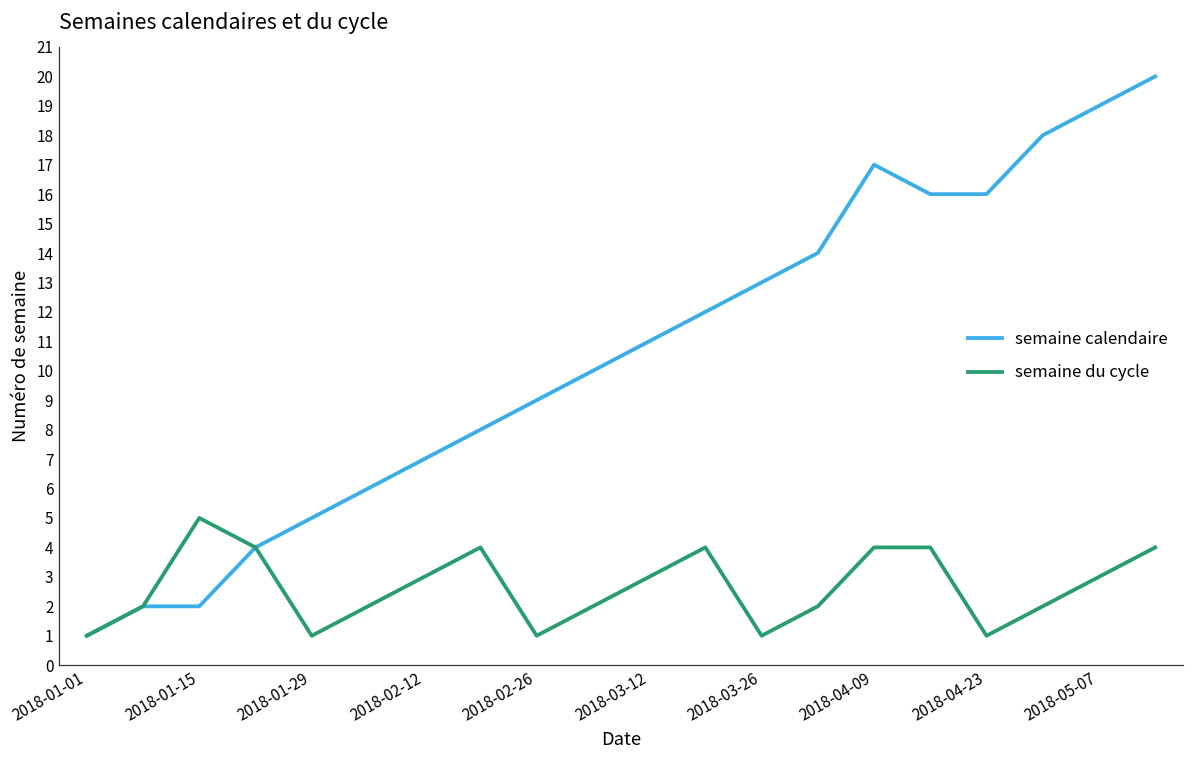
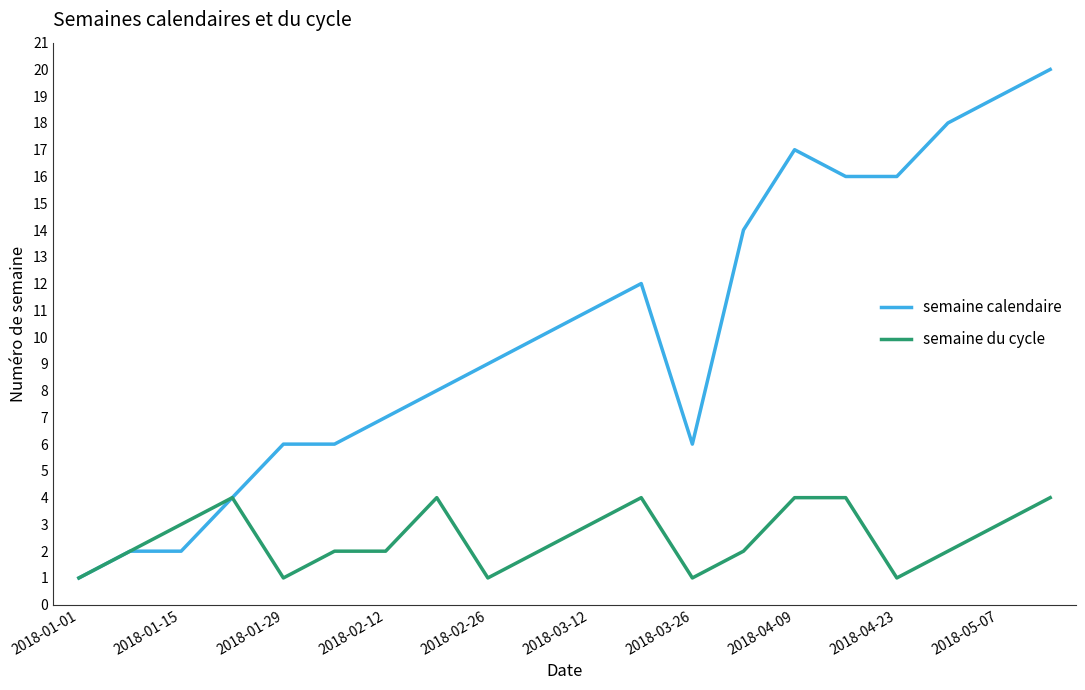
  {
    "semaine calendaire": {
      "2018-01-15": 2,
-     "2018-01-29": 5,
+     "2018-01-29": 6,
      "2018-02-12": 7,
      "2018-02-26": 9,
      "2018-03-12": 11,
-     "2018-03-26": 13,
+     "2018-03-26": 6,
      "2018-04-09": 17,
      "2018-04-23": 16,
      "2018-05-07": 19
    },
    "semaine du cycle": {
-     "2018-01-15": 5,
+     "2018-01-15": 3,
      "2018-01-29": 1,
-     "2018-02-12": 3,
+     "2018-02-12": 2,
      "2018-02-26": 1,
      "2018-03-12": 3,
      "2018-03-26": 1,
      "2018-04-09": 4,
      "2018-04-23": 1,
      "2018-05-07": 3
    }
  }
